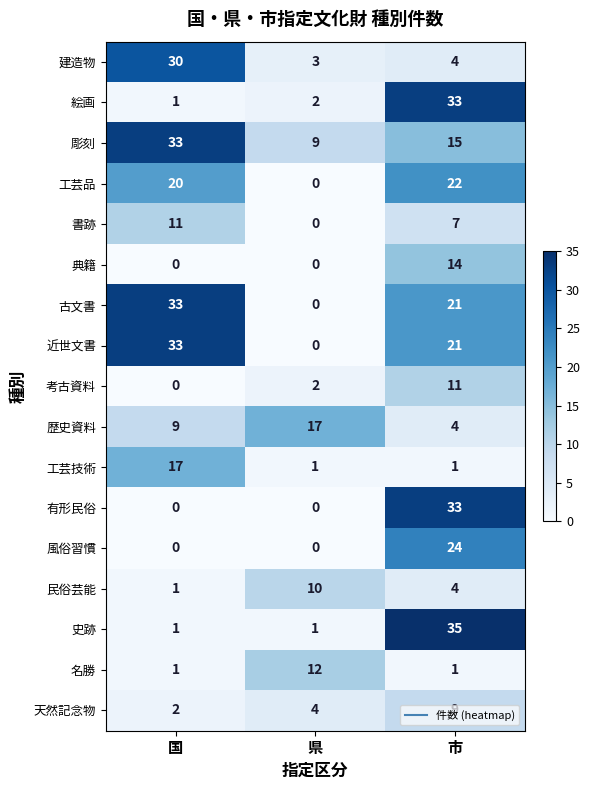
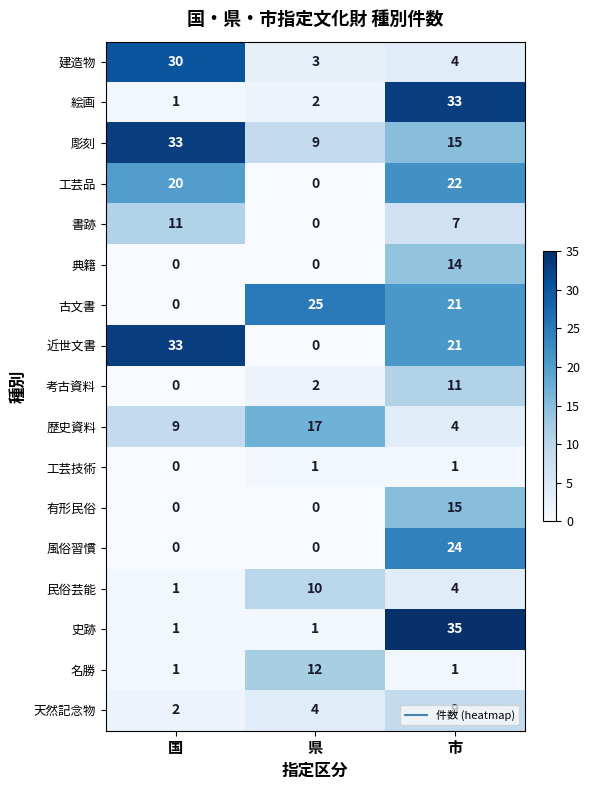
  {
    "建造物": {
      "国": 30,
      "県": 3,
      "市": 4
    },
    "絵画": {
      "国": 1,
      "県": 2,
      "市": 33
    },
    "彫刻": {
      "国": 33,
      "県": 9,
      "市": 15
    },
    "工芸品": {
      "国": 20,
      "県": 0,
      "市": 22
    },
    "書跡": {
      "国": 11,
      "県": 0,
      "市": 7
    },
    "典籍": {
      "国": 0,
      "県": 0,
      "市": 14
    },
    "古文書": {
-     "国": 33,
-     "県": 0,
+     "国": 0,
+     "県": 25,
      "市": 21
    },
    "近世文書": {
      "国": 33,
      "県": 0,
      "市": 21
    },
    "考古資料": {
      "国": 0,
      "県": 2,
      "市": 11
    },
    "歴史資料": {
      "国": 9,
      "県": 17,
      "市": 4
    },
    "工芸技術": {
-     "国": 17,
+     "国": 0,
      "県": 1,
      "市": 1
    },
    "有形民俗": {
      "国": 0,
      "県": 0,
-     "市": 33
+     "市": 15
    },
    "風俗習慣": {
      "国": 0,
      "県": 0,
      "市": 24
    },
    "民俗芸能": {
      "国": 1,
      "県": 10,
      "市": 4
    },
    "史跡": {
      "国": 1,
      "県": 1,
      "市": 35
    },
    "名勝": {
      "国": 1,
      "県": 12,
      "市": 1
    },
    "天然記念物": {
      "国": 2,
      "県": 4
    }
  }
